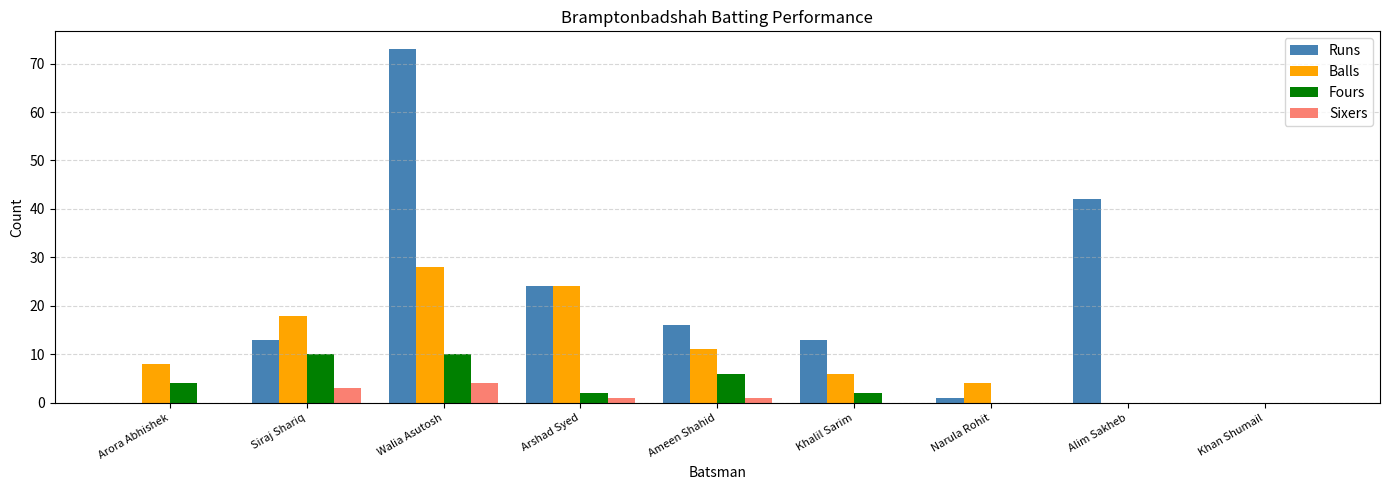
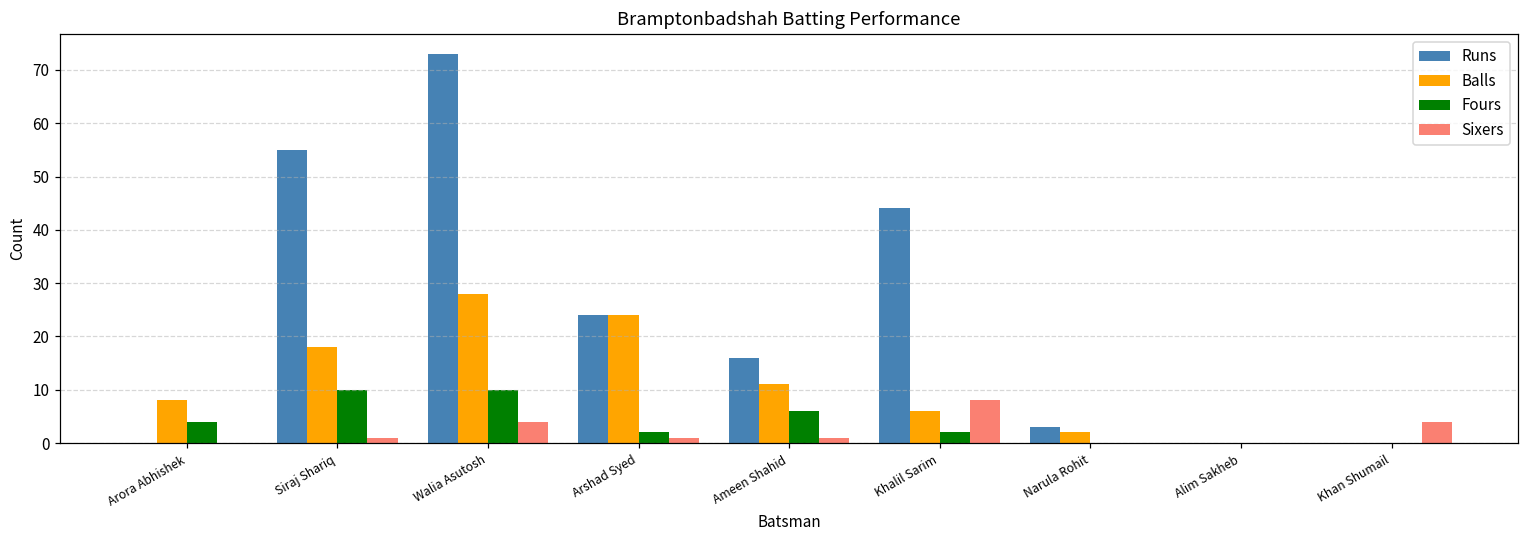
  {
    "Runs": {
      "Arora Abhishek": 0,
-     "Siraj Shariq": 13,
+     "Siraj Shariq": 55,
      "Walia Asutosh": 73,
      "Arshad Syed": 24,
      "Ameen Shahid": 16,
-     "Khalil Sarim": 13,
-     "Narula Rohit": 1,
-     "Alim Sakheb": 42,
+     "Khalil Sarim": 44,
+     "Narula Rohit": 3,
+     "Alim Sakheb": 0,
      "Khan Shumail": 0
    },
    "Balls": {
      "Arora Abhishek": 8,
      "Siraj Shariq": 18,
      "Walia Asutosh": 28,
      "Arshad Syed": 24,
      "Ameen Shahid": 11,
      "Khalil Sarim": 6,
-     "Narula Rohit": 4,
+     "Narula Rohit": 2,
      "Alim Sakheb": 0,
      "Khan Shumail": 0
    },
    "Fours": {
      "Arora Abhishek": 4,
      "Siraj Shariq": 10,
      "Walia Asutosh": 10,
      "Arshad Syed": 2,
      "Ameen Shahid": 6,
      "Khalil Sarim": 2,
      "Narula Rohit": 0,
      "Alim Sakheb": 0,
      "Khan Shumail": 0
    },
    "Sixers": {
      "Arora Abhishek": 0,
-     "Siraj Shariq": 3,
+     "Siraj Shariq": 1,
      "Walia Asutosh": 4,
      "Arshad Syed": 1,
      "Ameen Shahid": 1,
-     "Khalil Sarim": 0,
+     "Khalil Sarim": 8,
      "Narula Rohit": 0,
      "Alim Sakheb": 0,
-     "Khan Shumail": 0
+     "Khan Shumail": 4
    }
  }
